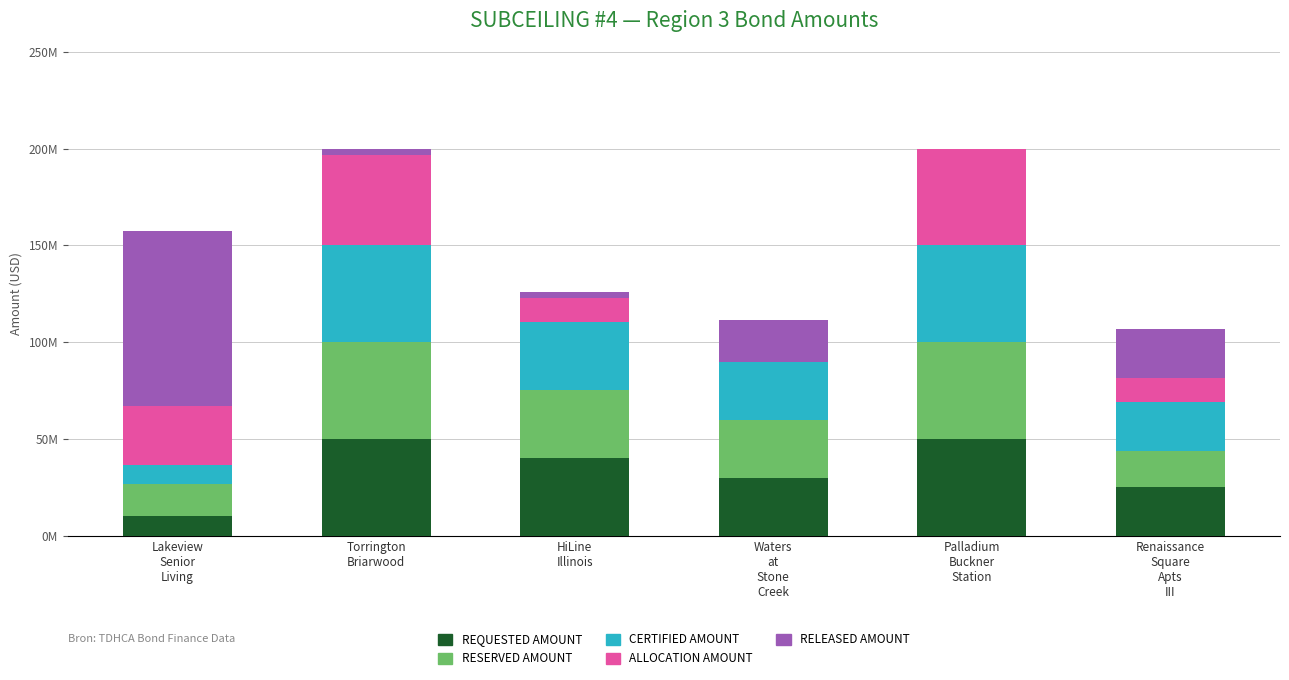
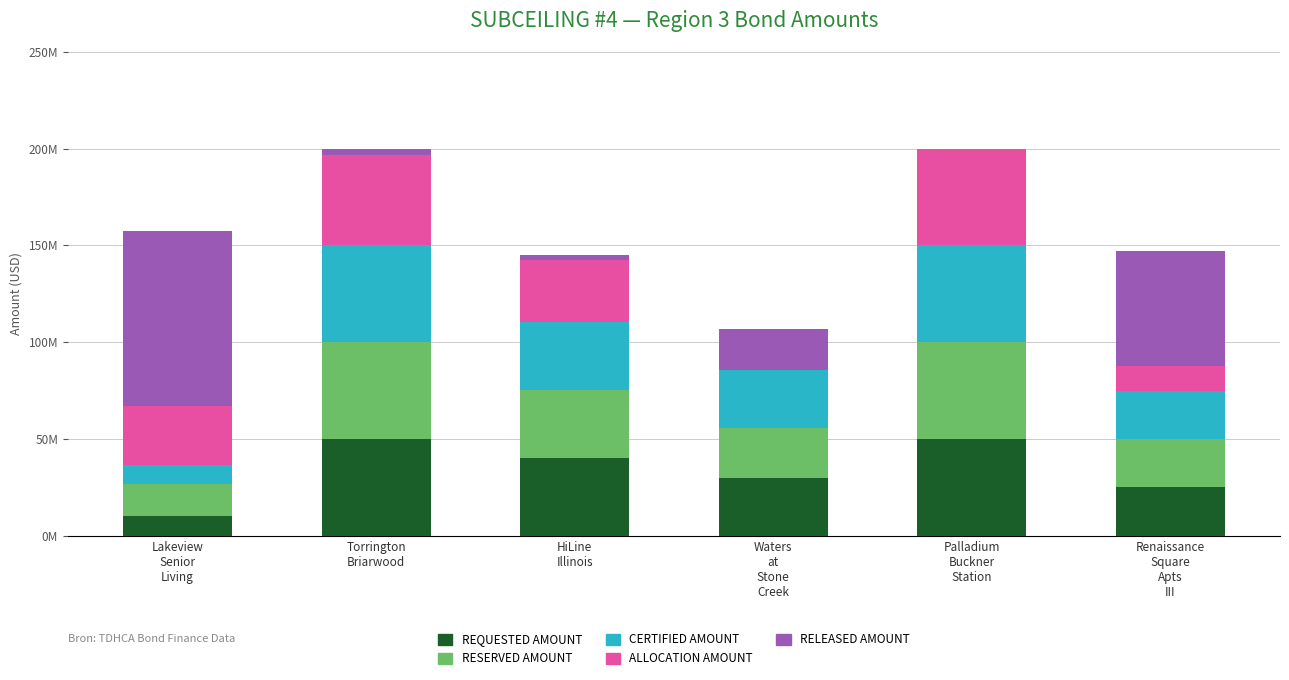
  {
    "REQUESTED AMOUNT": {
      "Lakeview Senior Living": 10000000,
      "Torrington Briarwood": 50000000,
      "HiLine Illinois": 40000000,
      "Waters at Stone Creek": 30000000,
      "Palladium Buckner Station": 50000000,
      "Renaissance Square Apts III": 25000000
    },
    "RESERVED AMOUNT": {
      "Lakeview Senior Living": 17000000,
      "Torrington Briarwood": 50000000,
      "HiLine Illinois": 35000000,
-     "Waters at Stone Creek": 30000000,
+     "Waters at Stone Creek": 25000000,
      "Palladium Buckner Station": 50000000,
-     "Renaissance Square Apts III": 19000000
+     "Renaissance Square Apts III": 25000000
    },
    "CERTIFIED AMOUNT": {
      "Lakeview Senior Living": 10000000,
      "Torrington Briarwood": 50000000,
      "HiLine Illinois": 35000000,
      "Waters at Stone Creek": 30000000,
      "Palladium Buckner Station": 50000000,
      "Renaissance Square Apts III": 25000000
    },
    "ALLOCATION AMOUNT": {
      "Lakeview Senior Living": 30000000,
      "Torrington Briarwood": 47000000,
-     "HiLine Illinois": 12000000,
+     "HiLine Illinois": 32000000,
      "Waters at Stone Creek": 0,
      "Palladium Buckner Station": 50000000,
      "Renaissance Square Apts III": 13000000
    },
    "RELEASED AMOUNT": {
      "Lakeview Senior Living": 91000000,
      "Torrington Briarwood": 3000000,
      "HiLine Illinois": 3000000,
      "Waters at Stone Creek": 22000000,
-     "Renaissance Square Apts III": 25000000
+     "Renaissance Square Apts III": 60000000
    }
  }
